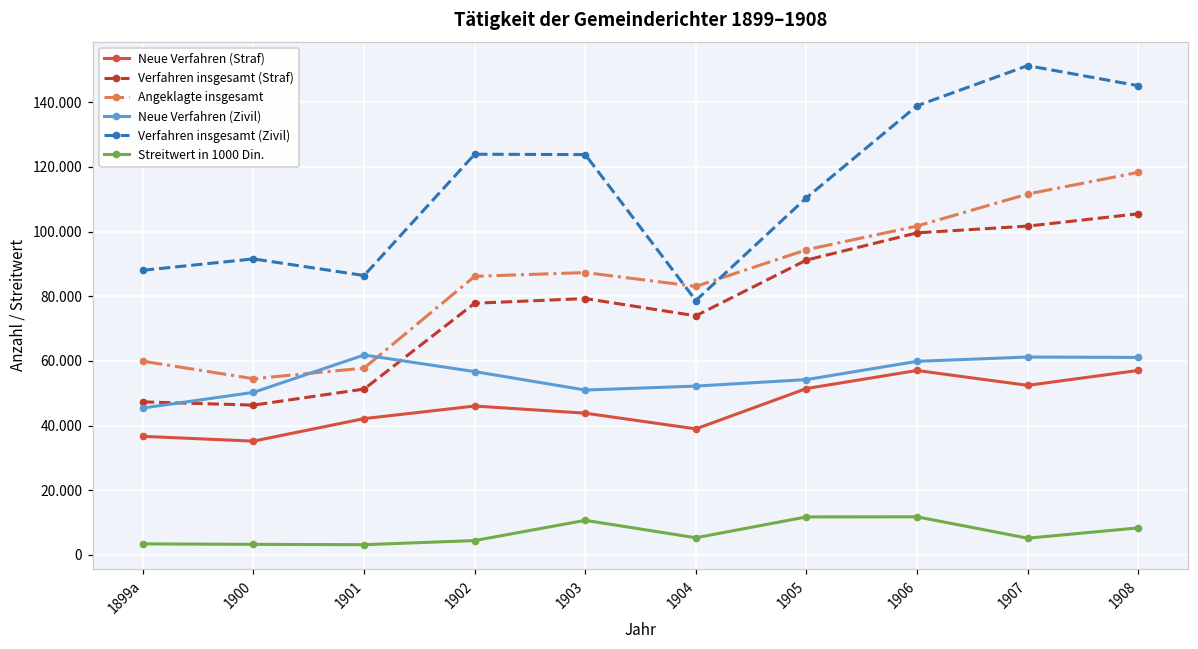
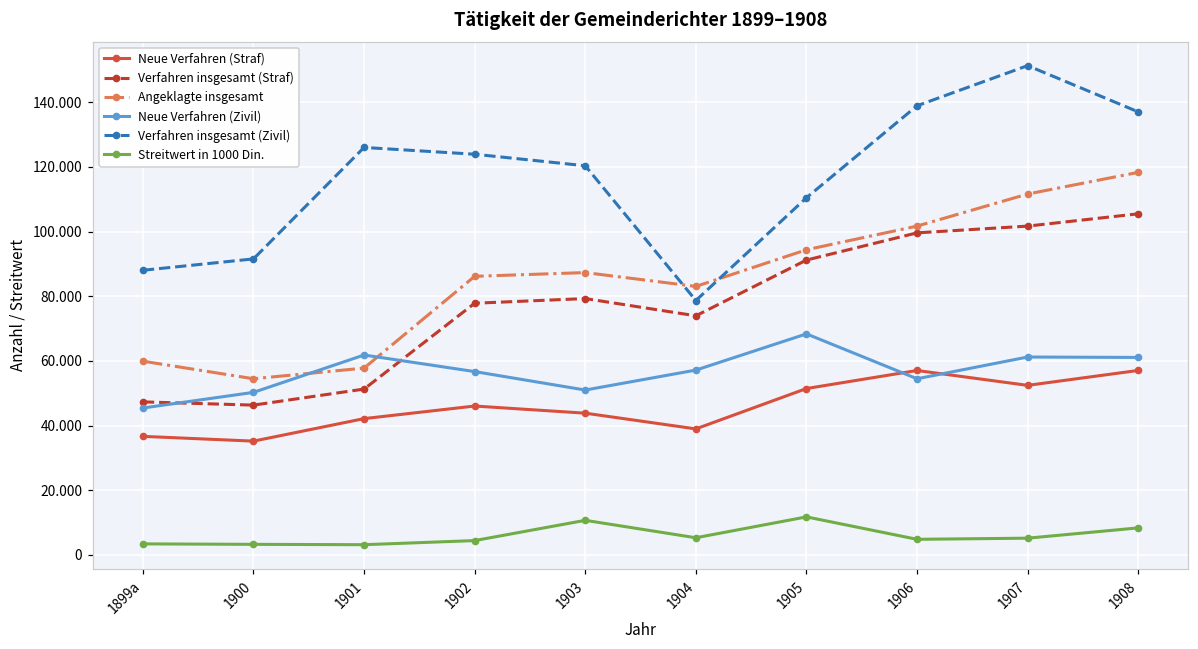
  {
    "Neue Verfahren (Zivil)": {
      "1899a": 45,
      "1900": 50,
      "1901": 62,
      "1902": 57,
      "1903": 51,
-     "1904": 52,
-     "1905": 54,
-     "1906": 60,
+     "1904": 57,
+     "1905": 68,
+     "1906": 54,
      "1907": 61,
      "1908": 61
    },
    "Verfahren insgesamt (Zivil)": {
      "1899a": 88,
      "1900": 92,
-     "1901": 86,
+     "1901": 126,
      "1902": 124,
-     "1903": 124,
+     "1903": 120,
      "1904": 79,
      "1905": 110,
      "1906": 139,
      "1907": 151,
-     "1908": 145
+     "1908": 137
    },
    "Streitwert in 1000 Din.": {
      "1899a": 3,
      "1900": 3,
      "1901": 3,
      "1902": 4,
      "1903": 11,
      "1904": 5,
      "1905": 12,
-     "1906": 12,
+     "1906": 5,
      "1907": 5,
      "1908": 8
    }
  }
